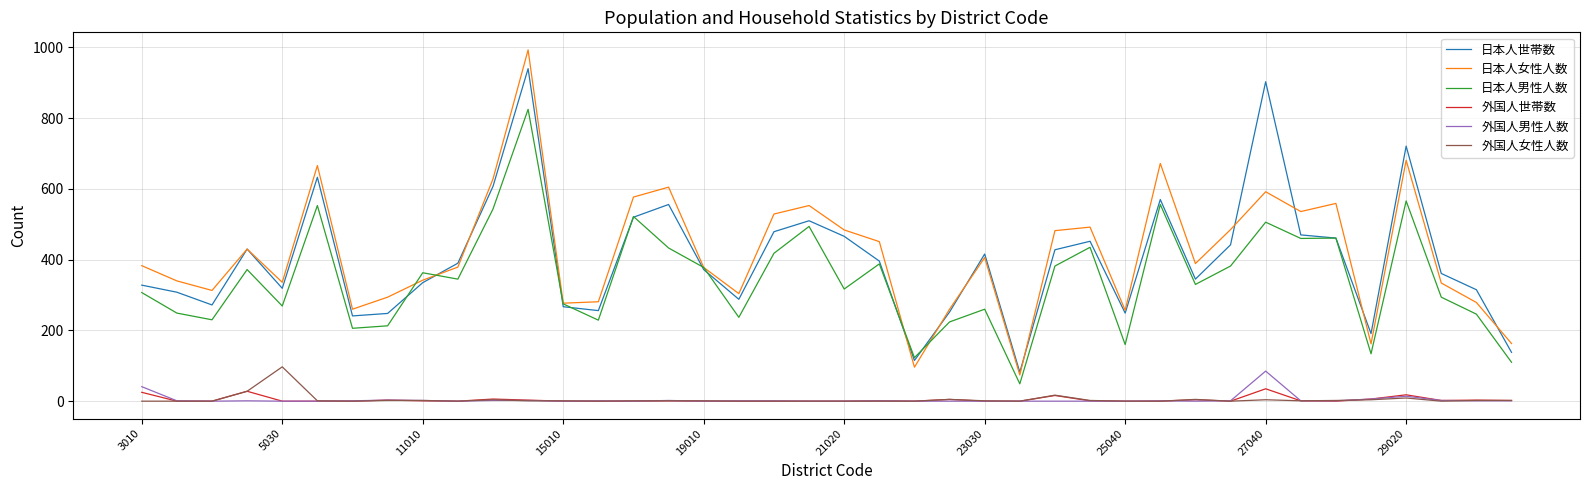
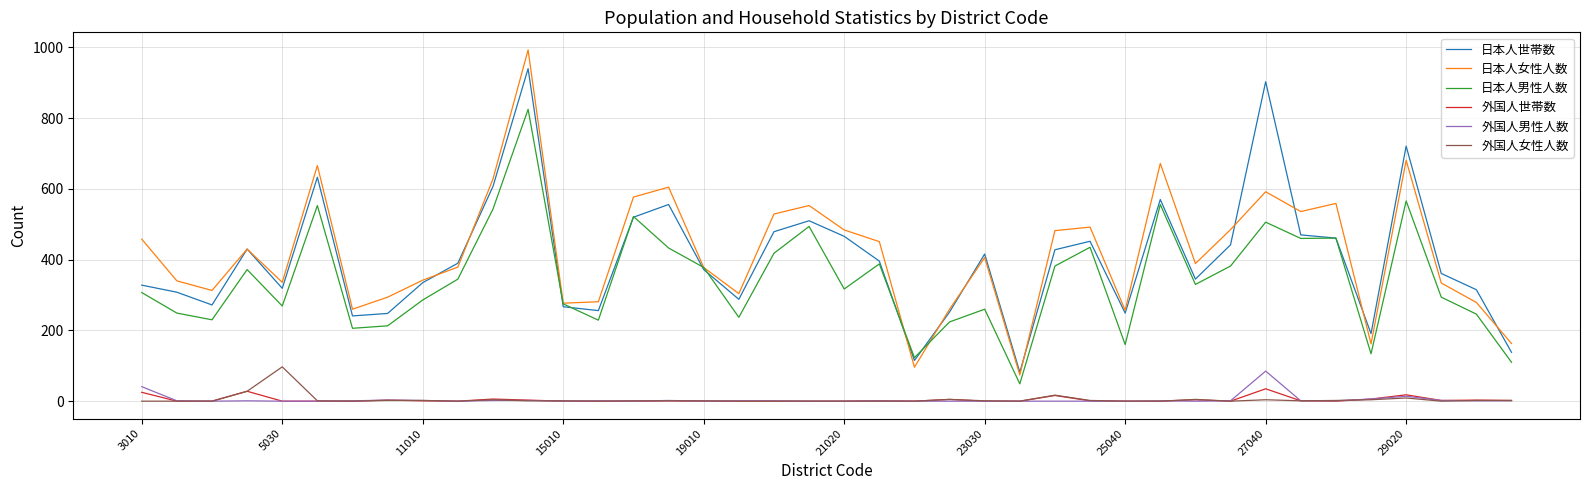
  {
    "日本人世帯数": {
      "3010": 330,
      "5030": 320,
      "15010": 270,
      "21020": 470,
      "23030": 420,
      "25040": 250,
      "27040": 900,
      "29020": 720
    },
    "日本人女性人数": {
-     "3010": 380,
+     "3010": 460,
      "5030": 340,
      "21020": 480,
      "23030": 410,
      "25040": 260,
      "27040": 590,
      "29020": 680
    },
    "日本人男性人数": {
      "3010": 310,
      "5030": 270,
-     "11010": 360,
+     "11010": 290,
      "21020": 320,
      "23030": 260,
      "25040": 160,
      "27040": 510,
      "29020": 570
    },
    "外国人世帯数": {
      "3010": 30,
      "27040": 40
    },
    "外国人男性人数": {
      "3010": 40,
      "27040": 90
    },
    "外国人女性人数": {
      "3010": 0,
      "5030": 100,
      "27040": 0
    }
  }
